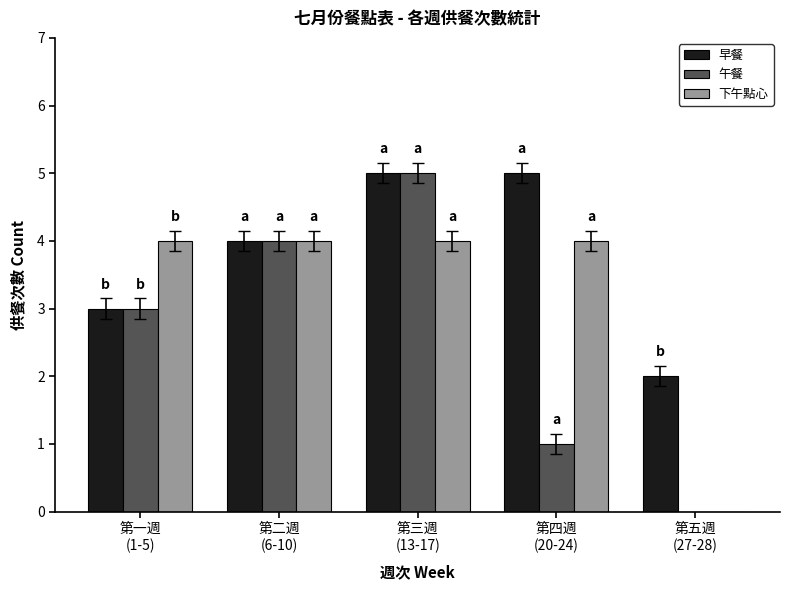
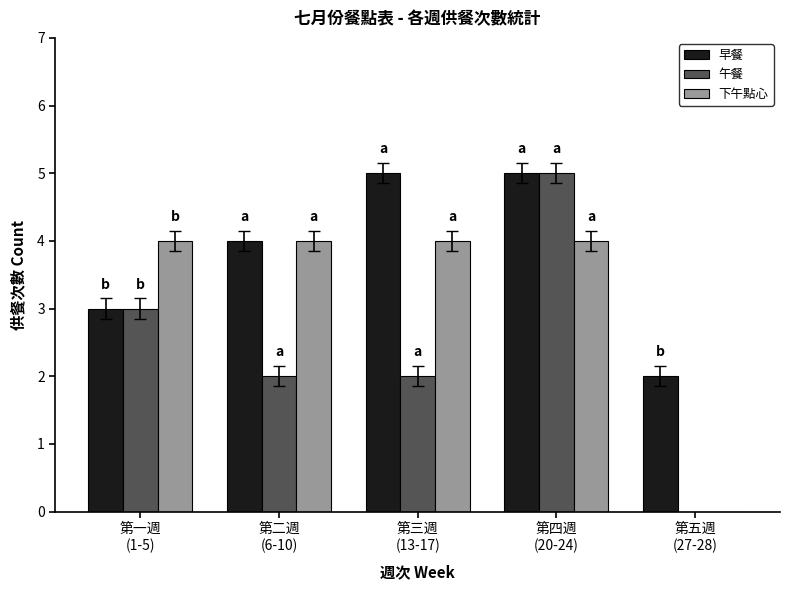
  {
    "午餐": {
      "第一週 (1-5)": 3,
-     "第二週 (6-10)": 4,
-     "第三週 (13-17)": 5,
-     "第四週 (20-24)": 1,
+     "第二週 (6-10)": 2,
+     "第三週 (13-17)": 2,
+     "第四週 (20-24)": 5,
      "第五週 (27-28)": 0
    },
    "下午點心": {
      "第一週 (1-5)": 4,
      "第二週 (6-10)": 4,
      "第三週 (13-17)": 4,
      "第四週 (20-24)": 4,
      "第五週 (27-28)": 0
    }
  }
